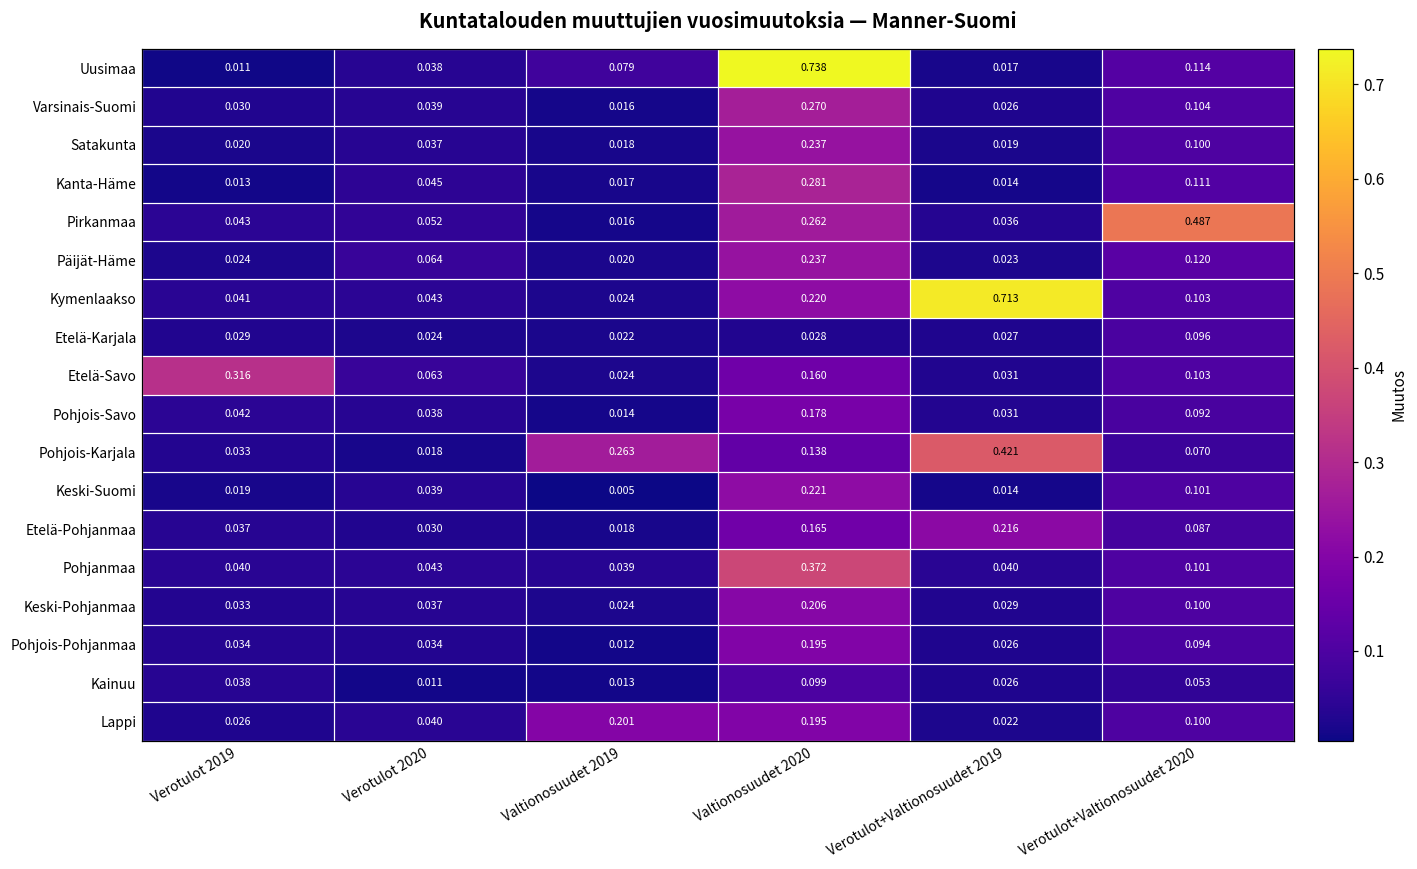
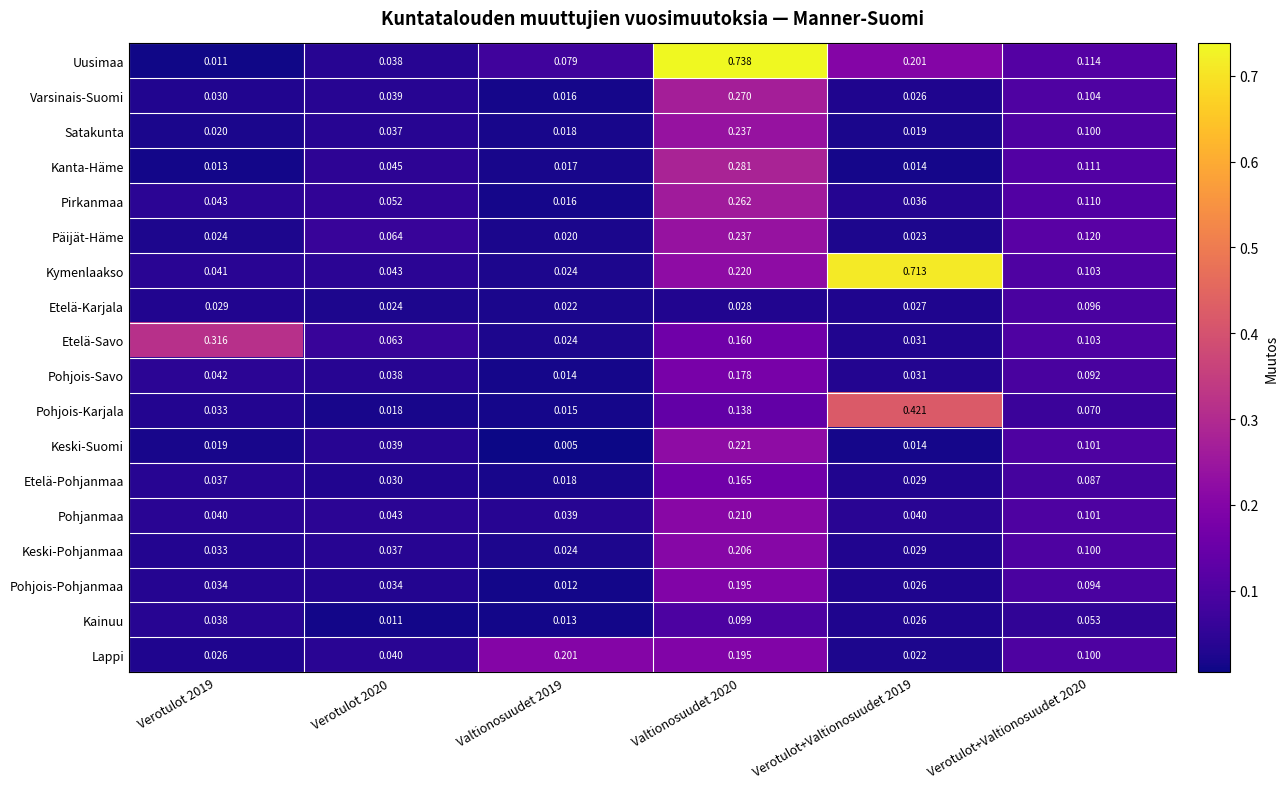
  {
    "Uusimaa": {
      "Verotulot 2019": 0.011,
      "Verotulot 2020": 0.038,
      "Valtionosuudet 2019": 0.079,
      "Valtionosuudet 2020": 0.738,
-     "Verotulot+Valtionosuudet 2019": 0.017,
+     "Verotulot+Valtionosuudet 2019": 0.201,
      "Verotulot+Valtionosuudet 2020": 0.114
    },
    "Varsinais-Suomi": {
      "Verotulot 2019": 0.030,
      "Verotulot 2020": 0.039,
      "Valtionosuudet 2019": 0.016,
      "Valtionosuudet 2020": 0.270,
      "Verotulot+Valtionosuudet 2019": 0.026,
      "Verotulot+Valtionosuudet 2020": 0.104
    },
    "Satakunta": {
      "Verotulot 2019": 0.020,
      "Verotulot 2020": 0.037,
      "Valtionosuudet 2019": 0.018,
      "Valtionosuudet 2020": 0.237,
      "Verotulot+Valtionosuudet 2019": 0.019,
      "Verotulot+Valtionosuudet 2020": 0.100
    },
    "Kanta-Häme": {
      "Verotulot 2019": 0.013,
      "Verotulot 2020": 0.045,
      "Valtionosuudet 2019": 0.017,
      "Valtionosuudet 2020": 0.281,
      "Verotulot+Valtionosuudet 2019": 0.014,
      "Verotulot+Valtionosuudet 2020": 0.111
    },
    "Pirkanmaa": {
      "Verotulot 2019": 0.043,
      "Verotulot 2020": 0.052,
      "Valtionosuudet 2019": 0.016,
      "Valtionosuudet 2020": 0.262,
      "Verotulot+Valtionosuudet 2019": 0.036,
-     "Verotulot+Valtionosuudet 2020": 0.487
+     "Verotulot+Valtionosuudet 2020": 0.110
    },
    "Päijät-Häme": {
      "Verotulot 2019": 0.024,
      "Verotulot 2020": 0.064,
      "Valtionosuudet 2019": 0.020,
      "Valtionosuudet 2020": 0.237,
      "Verotulot+Valtionosuudet 2019": 0.023,
      "Verotulot+Valtionosuudet 2020": 0.120
    },
    "Kymenlaakso": {
      "Verotulot 2019": 0.041,
      "Verotulot 2020": 0.043,
      "Valtionosuudet 2019": 0.024,
      "Valtionosuudet 2020": 0.220,
      "Verotulot+Valtionosuudet 2019": 0.713,
      "Verotulot+Valtionosuudet 2020": 0.103
    },
    "Etelä-Karjala": {
      "Verotulot 2019": 0.029,
      "Verotulot 2020": 0.024,
      "Valtionosuudet 2019": 0.022,
      "Valtionosuudet 2020": 0.028,
      "Verotulot+Valtionosuudet 2019": 0.027,
      "Verotulot+Valtionosuudet 2020": 0.096
    },
    "Etelä-Savo": {
      "Verotulot 2019": 0.316,
      "Verotulot 2020": 0.063,
      "Valtionosuudet 2019": 0.024,
      "Valtionosuudet 2020": 0.160,
      "Verotulot+Valtionosuudet 2019": 0.031,
      "Verotulot+Valtionosuudet 2020": 0.103
    },
    "Pohjois-Savo": {
      "Verotulot 2019": 0.042,
      "Verotulot 2020": 0.038,
      "Valtionosuudet 2019": 0.014,
      "Valtionosuudet 2020": 0.178,
      "Verotulot+Valtionosuudet 2019": 0.031,
      "Verotulot+Valtionosuudet 2020": 0.092
    },
    "Pohjois-Karjala": {
      "Verotulot 2019": 0.033,
      "Verotulot 2020": 0.018,
-     "Valtionosuudet 2019": 0.263,
+     "Valtionosuudet 2019": 0.015,
      "Valtionosuudet 2020": 0.138,
      "Verotulot+Valtionosuudet 2019": 0.421,
      "Verotulot+Valtionosuudet 2020": 0.070
    },
    "Keski-Suomi": {
      "Verotulot 2019": 0.019,
      "Verotulot 2020": 0.039,
      "Valtionosuudet 2019": 0.005,
      "Valtionosuudet 2020": 0.221,
      "Verotulot+Valtionosuudet 2019": 0.014,
      "Verotulot+Valtionosuudet 2020": 0.101
    },
    "Etelä-Pohjanmaa": {
      "Verotulot 2019": 0.037,
      "Verotulot 2020": 0.030,
      "Valtionosuudet 2019": 0.018,
      "Valtionosuudet 2020": 0.165,
-     "Verotulot+Valtionosuudet 2019": 0.216,
+     "Verotulot+Valtionosuudet 2019": 0.029,
      "Verotulot+Valtionosuudet 2020": 0.087
    },
    "Pohjanmaa": {
      "Verotulot 2019": 0.040,
      "Verotulot 2020": 0.043,
      "Valtionosuudet 2019": 0.039,
-     "Valtionosuudet 2020": 0.372,
+     "Valtionosuudet 2020": 0.210,
      "Verotulot+Valtionosuudet 2019": 0.040,
      "Verotulot+Valtionosuudet 2020": 0.101
    },
    "Keski-Pohjanmaa": {
      "Verotulot 2019": 0.033,
      "Verotulot 2020": 0.037,
      "Valtionosuudet 2019": 0.024,
      "Valtionosuudet 2020": 0.206,
      "Verotulot+Valtionosuudet 2019": 0.029,
      "Verotulot+Valtionosuudet 2020": 0.100
    },
    "Pohjois-Pohjanmaa": {
      "Verotulot 2019": 0.034,
      "Verotulot 2020": 0.034,
      "Valtionosuudet 2019": 0.012,
      "Valtionosuudet 2020": 0.195,
      "Verotulot+Valtionosuudet 2019": 0.026,
      "Verotulot+Valtionosuudet 2020": 0.094
    },
    "Kainuu": {
      "Verotulot 2019": 0.038,
      "Verotulot 2020": 0.011,
      "Valtionosuudet 2019": 0.013,
      "Valtionosuudet 2020": 0.099,
      "Verotulot+Valtionosuudet 2019": 0.026,
      "Verotulot+Valtionosuudet 2020": 0.053
    },
    "Lappi": {
      "Verotulot 2019": 0.026,
      "Verotulot 2020": 0.040,
      "Valtionosuudet 2019": 0.201,
      "Valtionosuudet 2020": 0.195,
      "Verotulot+Valtionosuudet 2019": 0.022,
      "Verotulot+Valtionosuudet 2020": 0.100
    }
  }
